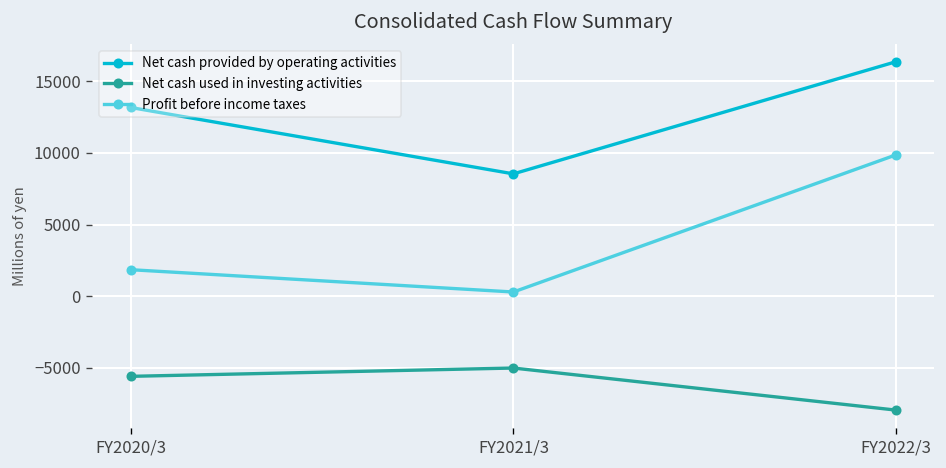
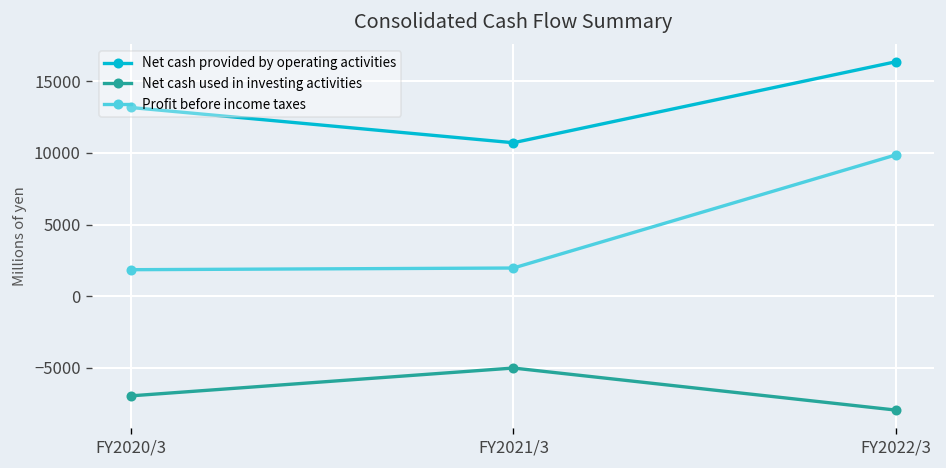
  {
    "Net cash provided by operating activities": {
-     "FY2021/3": 8500,
+     "FY2021/3": 10700,
      "FY2022/3": 16400
    },
    "Net cash used in investing activities": {
-     "FY2020/3": -5600,
+     "FY2020/3": -6900,
      "FY2021/3": -5000,
      "FY2022/3": -7900
    },
    "Profit before income taxes": {
      "FY2020/3": 1900,
-     "FY2021/3": 300,
+     "FY2021/3": 2000,
      "FY2022/3": 9900
    }
  }
